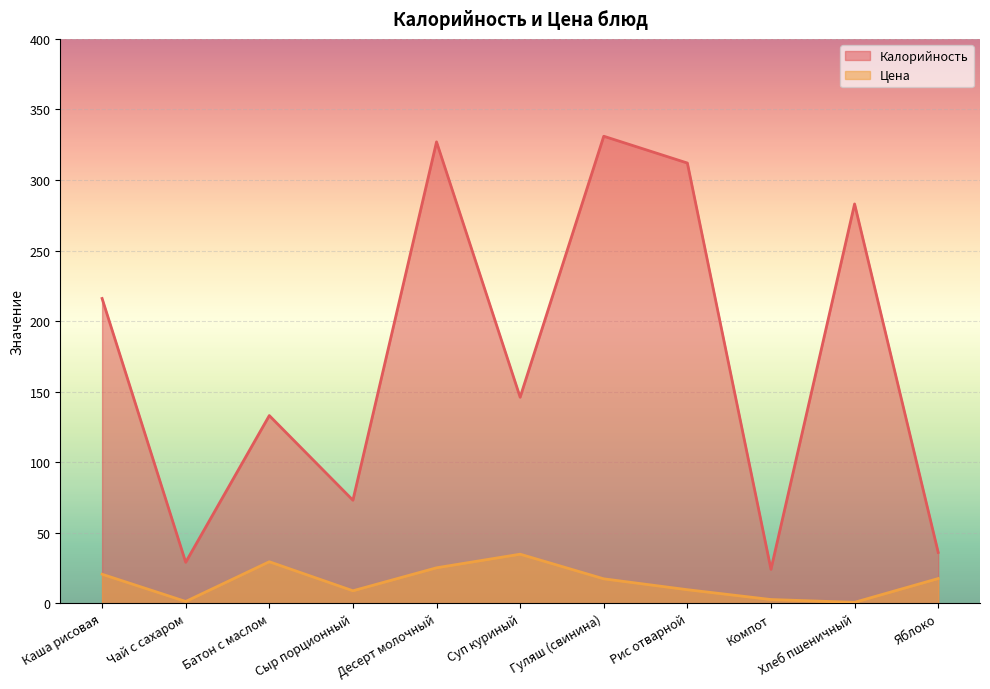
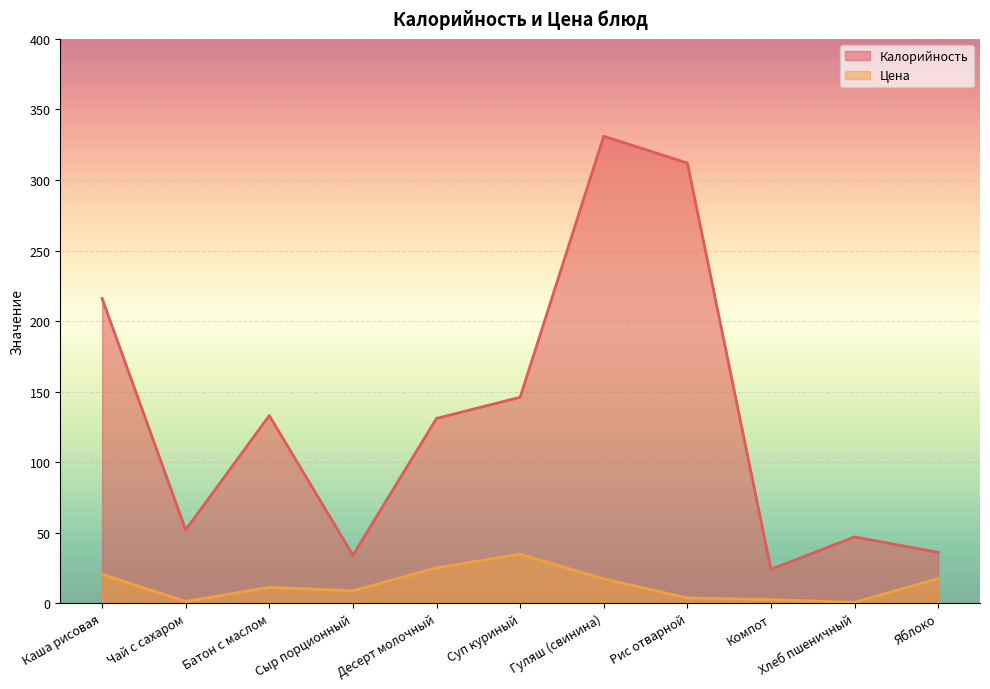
  {
    "Калорийность": {
      "Каша рисовая": 216,
-     "Чай с сахаром": 29,
+     "Чай с сахаром": 52,
      "Батон с маслом": 133,
-     "Сыр порционный": 73,
-     "Десерт молочный": 327,
+     "Сыр порционный": 34,
+     "Десерт молочный": 131,
      "Суп куриный": 146,
      "Гуляш (свинина)": 331,
      "Рис отварной": 312,
      "Компот": 24,
-     "Хлеб пшеничный": 283,
+     "Хлеб пшеничный": 47,
      "Яблоко": 36
    },
    "Цена": {
      "Каша рисовая": 21,
      "Чай с сахаром": 1,
-     "Батон с маслом": 29,
+     "Батон с маслом": 11,
      "Сыр порционный": 9,
      "Десерт молочный": 25,
      "Суп куриный": 35,
      "Гуляш (свинина)": 17,
-     "Рис отварной": 10,
+     "Рис отварной": 4,
      "Компот": 3,
      "Хлеб пшеничный": 1,
      "Яблоко": 17
    }
  }
